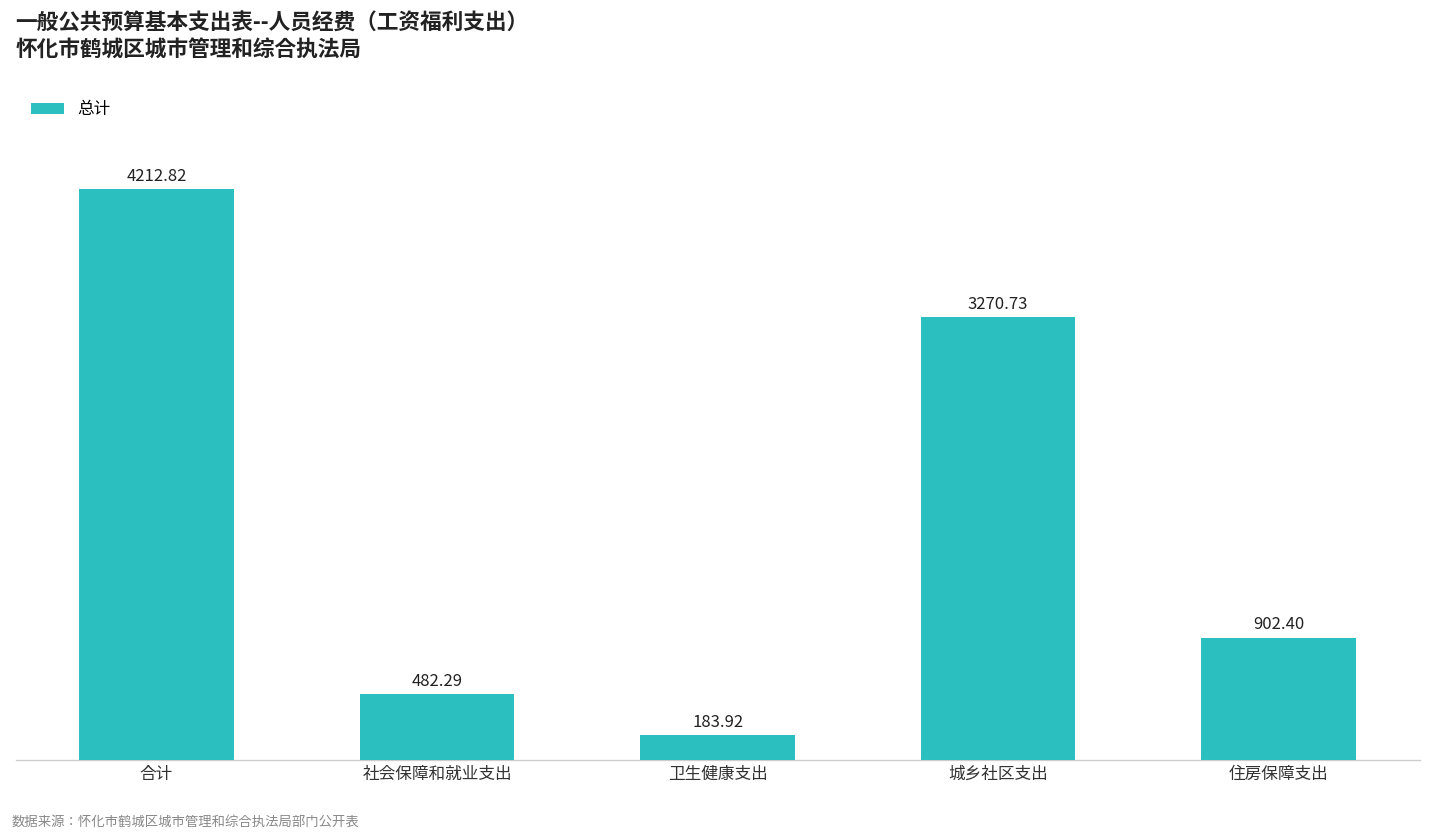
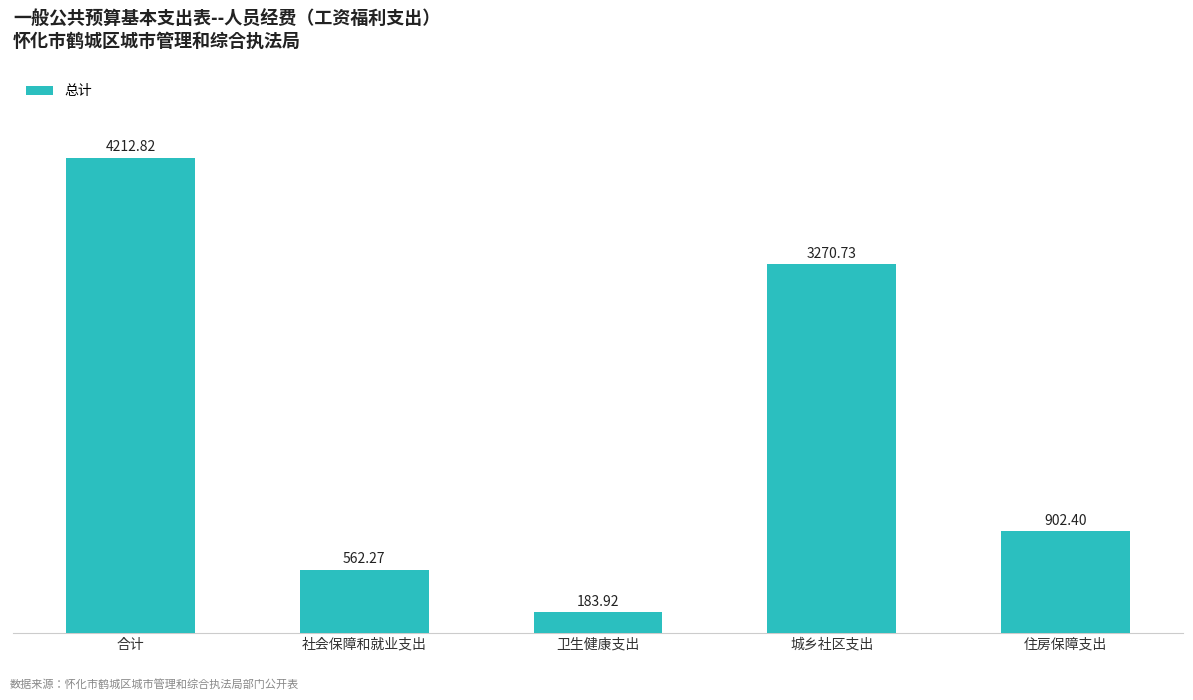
  {
    "合计": 4212.82,
-   "社会保障和就业支出": 482.29,
+   "社会保障和就业支出": 562.27,
    "卫生健康支出": 183.92,
    "城乡社区支出": 3270.73,
    "住房保障支出": 902.40
  }
